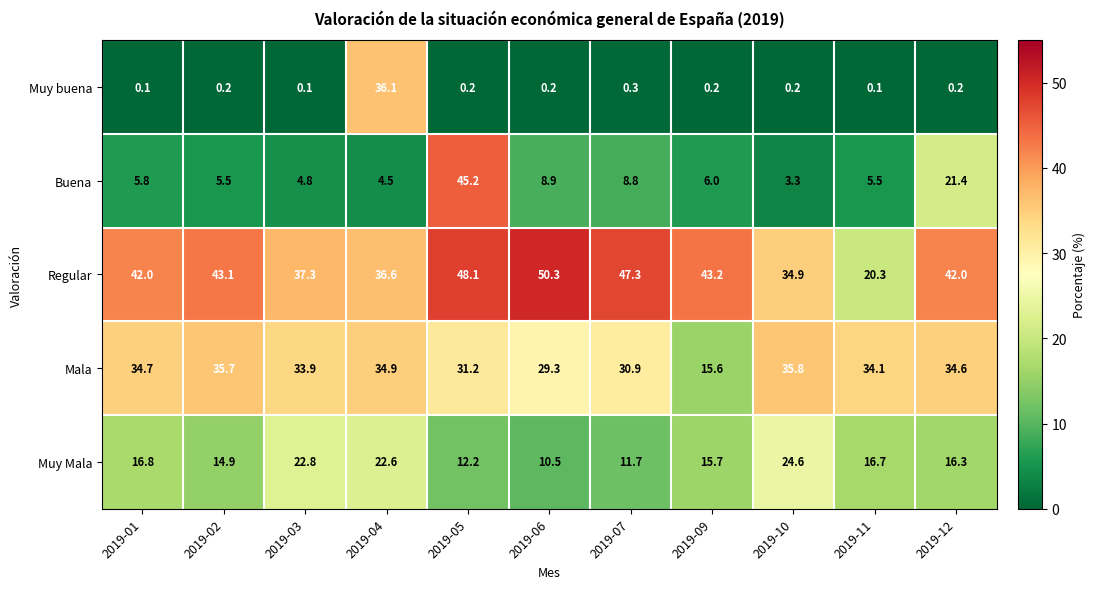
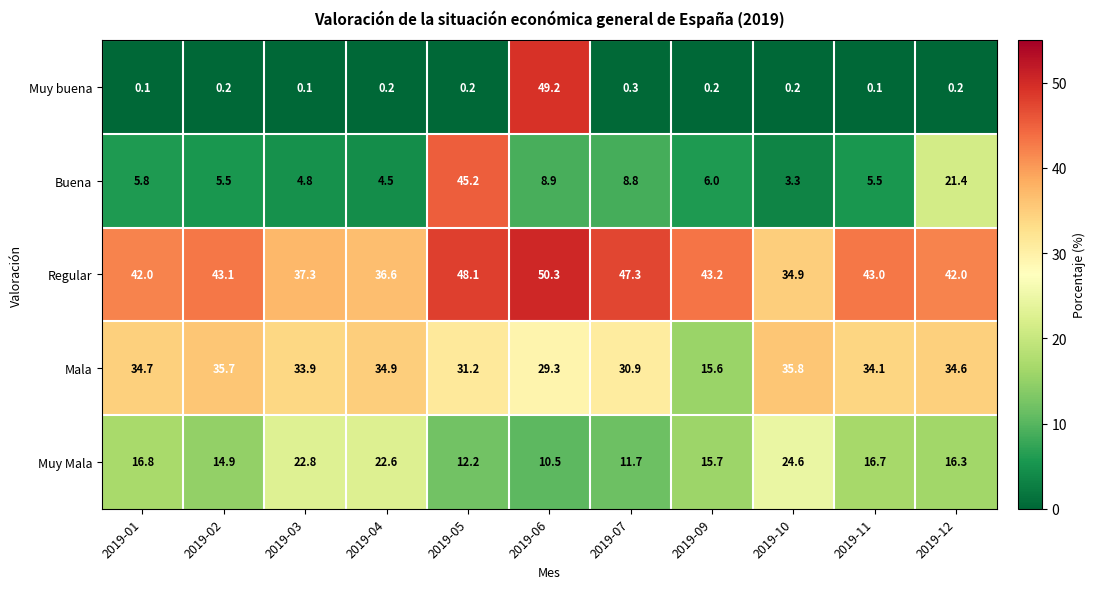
  {
    "Muy buena": {
      "2019-01": 0.1,
      "2019-02": 0.2,
      "2019-03": 0.1,
-     "2019-04": 36.1,
+     "2019-04": 0.2,
      "2019-05": 0.2,
-     "2019-06": 0.2,
+     "2019-06": 49.2,
      "2019-07": 0.3,
      "2019-09": 0.2,
      "2019-10": 0.2,
      "2019-11": 0.1,
      "2019-12": 0.2
    },
    "Buena": {
      "2019-01": 5.8,
      "2019-02": 5.5,
      "2019-03": 4.8,
      "2019-04": 4.5,
      "2019-05": 45.2,
      "2019-06": 8.9,
      "2019-07": 8.8,
      "2019-09": 6.0,
      "2019-10": 3.3,
      "2019-11": 5.5,
      "2019-12": 21.4
    },
    "Regular": {
      "2019-01": 42.0,
      "2019-02": 43.1,
      "2019-03": 37.3,
      "2019-04": 36.6,
      "2019-05": 48.1,
      "2019-06": 50.3,
      "2019-07": 47.3,
      "2019-09": 43.2,
      "2019-10": 34.9,
-     "2019-11": 20.3,
+     "2019-11": 43.0,
      "2019-12": 42.0
    },
    "Mala": {
      "2019-01": 34.7,
      "2019-02": 35.7,
      "2019-03": 33.9,
      "2019-04": 34.9,
      "2019-05": 31.2,
      "2019-06": 29.3,
      "2019-07": 30.9,
      "2019-09": 15.6,
      "2019-10": 35.8,
      "2019-11": 34.1,
      "2019-12": 34.6
    },
    "Muy Mala": {
      "2019-01": 16.8,
      "2019-02": 14.9,
      "2019-03": 22.8,
      "2019-04": 22.6,
      "2019-05": 12.2,
      "2019-06": 10.5,
      "2019-07": 11.7,
      "2019-09": 15.7,
      "2019-10": 24.6,
      "2019-11": 16.7,
      "2019-12": 16.3
    }
  }
